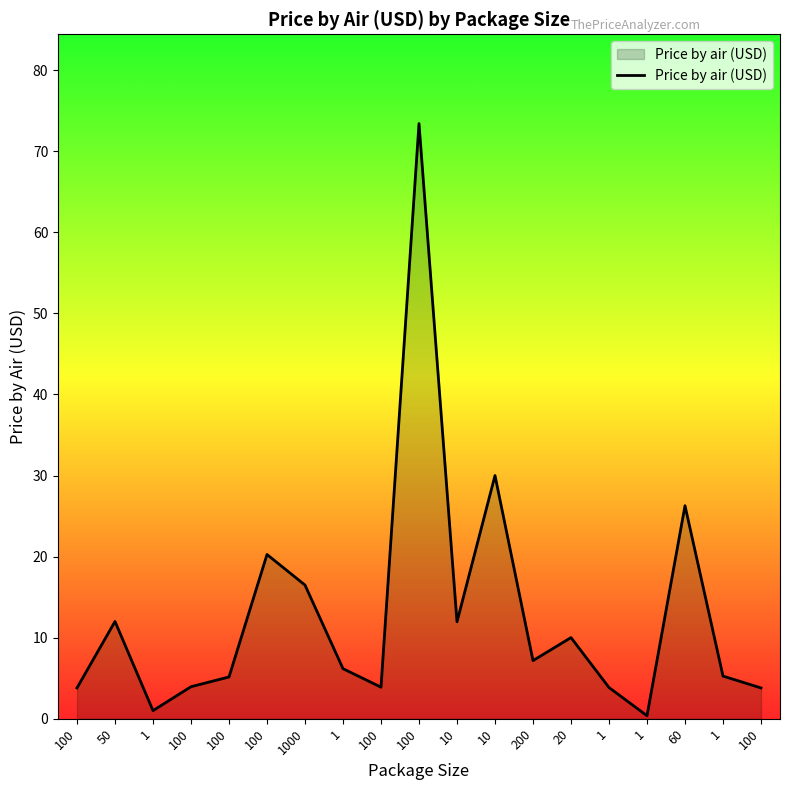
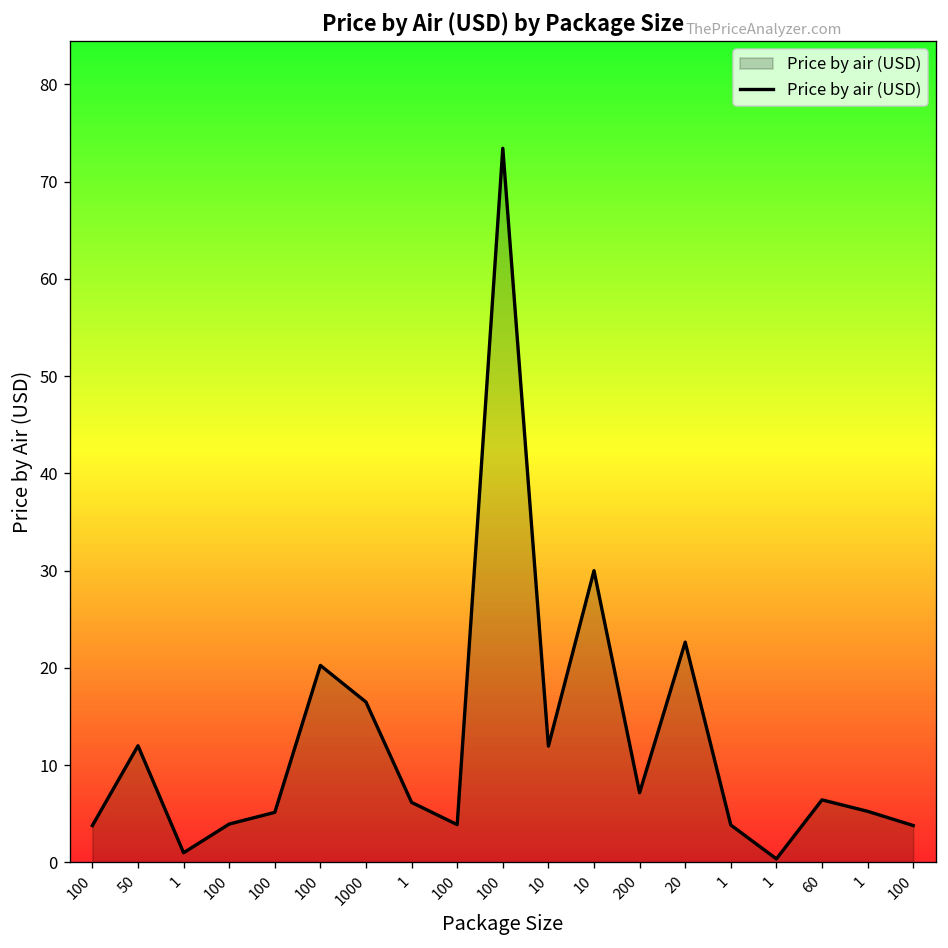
  {
    "50": 12,
    "1000": 16,
    "200": 7,
-   "20": 10,
-   "60": 26
+   "20": 23,
+   "60": 6
  }
